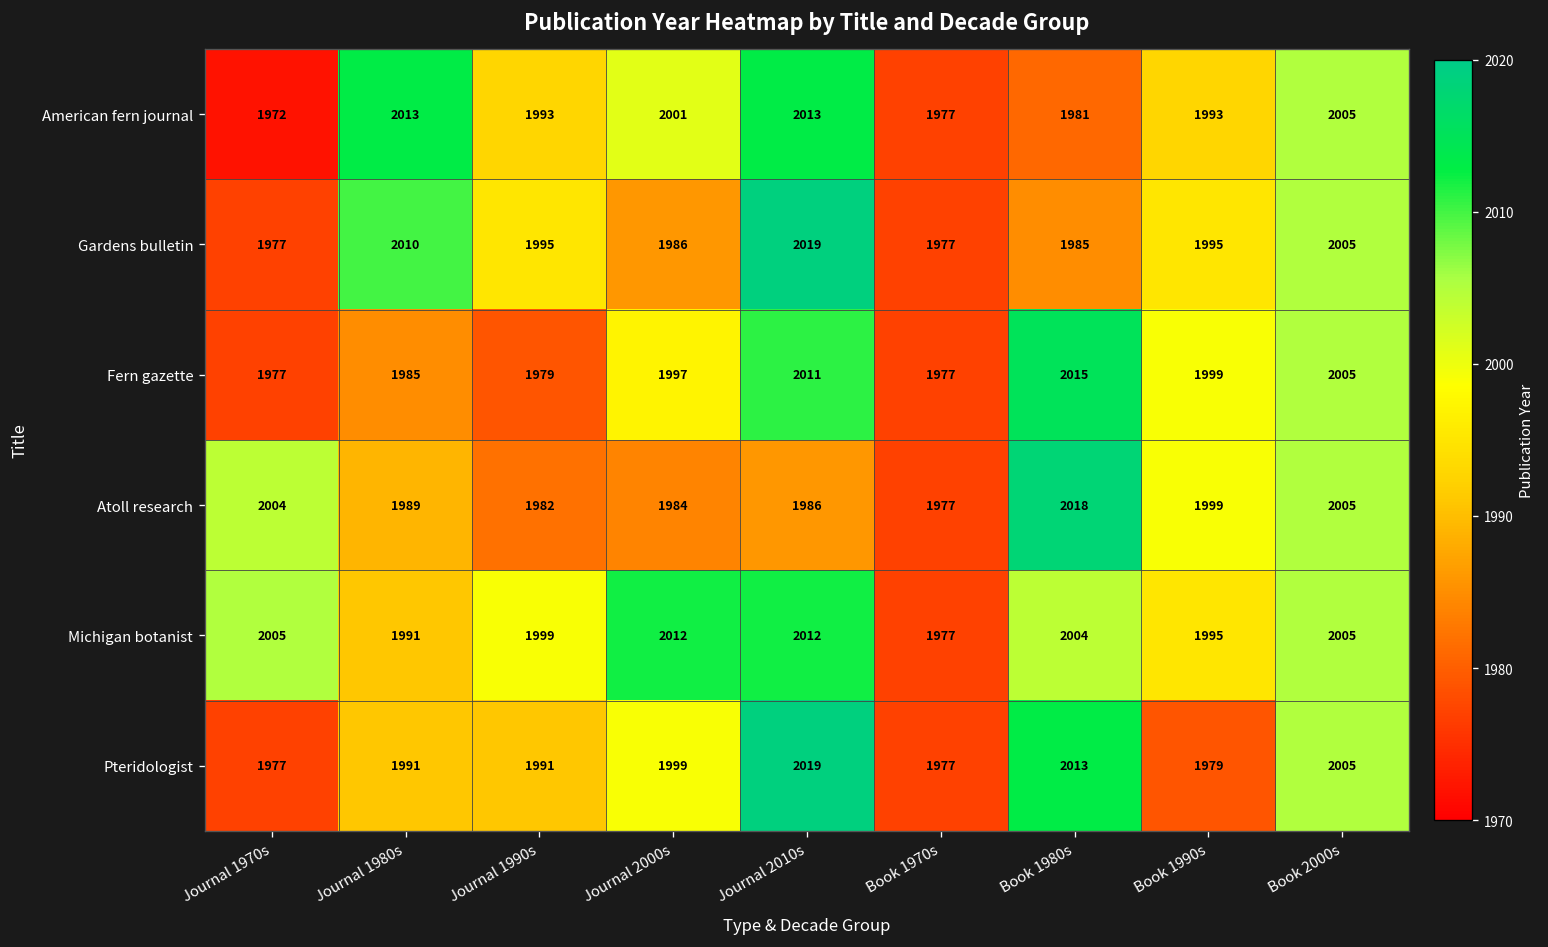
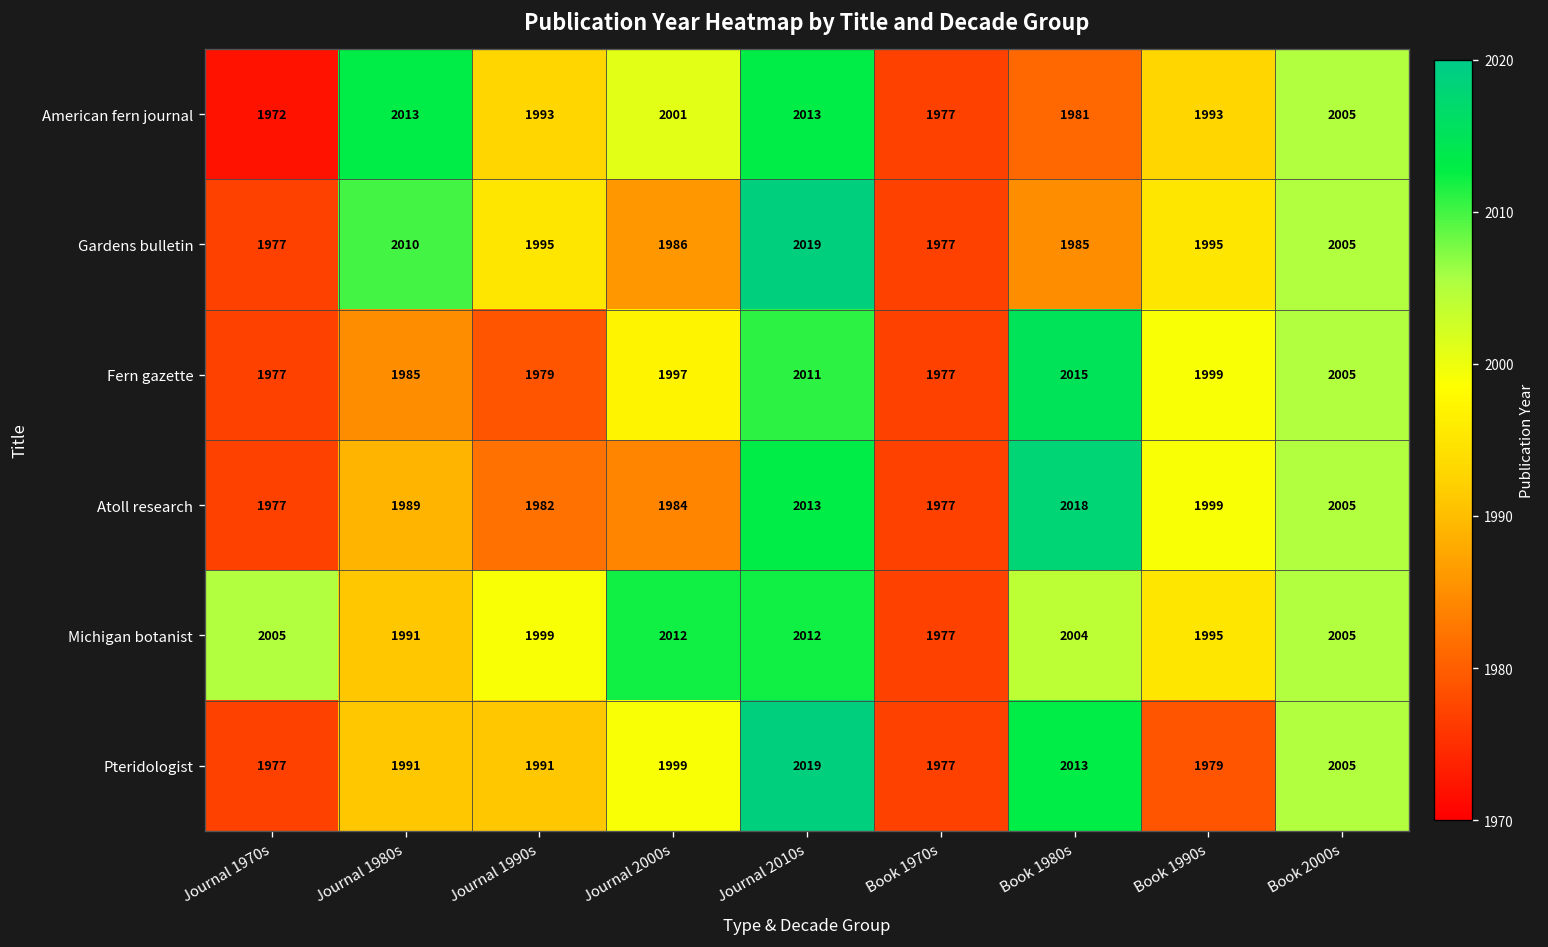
  {
    "American fern journal": {
      "Journal 1970s": 1972,
      "Journal 1980s": 2013,
      "Journal 1990s": 1993,
      "Journal 2000s": 2001,
      "Journal 2010s": 2013,
      "Book 1970s": 1977,
      "Book 1980s": 1981,
      "Book 1990s": 1993,
      "Book 2000s": 2005
    },
    "Gardens bulletin": {
      "Journal 1970s": 1977,
      "Journal 1980s": 2010,
      "Journal 1990s": 1995,
      "Journal 2000s": 1986,
      "Journal 2010s": 2019,
      "Book 1970s": 1977,
      "Book 1980s": 1985,
      "Book 1990s": 1995,
      "Book 2000s": 2005
    },
    "Fern gazette": {
      "Journal 1970s": 1977,
      "Journal 1980s": 1985,
      "Journal 1990s": 1979,
      "Journal 2000s": 1997,
      "Journal 2010s": 2011,
      "Book 1970s": 1977,
      "Book 1980s": 2015,
      "Book 1990s": 1999,
      "Book 2000s": 2005
    },
    "Atoll research": {
-     "Journal 1970s": 2004,
+     "Journal 1970s": 1977,
      "Journal 1980s": 1989,
      "Journal 1990s": 1982,
      "Journal 2000s": 1984,
-     "Journal 2010s": 1986,
+     "Journal 2010s": 2013,
      "Book 1970s": 1977,
      "Book 1980s": 2018,
      "Book 1990s": 1999,
      "Book 2000s": 2005
    },
    "Michigan botanist": {
      "Journal 1970s": 2005,
      "Journal 1980s": 1991,
      "Journal 1990s": 1999,
      "Journal 2000s": 2012,
      "Journal 2010s": 2012,
      "Book 1970s": 1977,
      "Book 1980s": 2004,
      "Book 1990s": 1995,
      "Book 2000s": 2005
    },
    "Pteridologist": {
      "Journal 1970s": 1977,
      "Journal 1980s": 1991,
      "Journal 1990s": 1991,
      "Journal 2000s": 1999,
      "Journal 2010s": 2019,
      "Book 1970s": 1977,
      "Book 1980s": 2013,
      "Book 1990s": 1979,
      "Book 2000s": 2005
    }
  }
